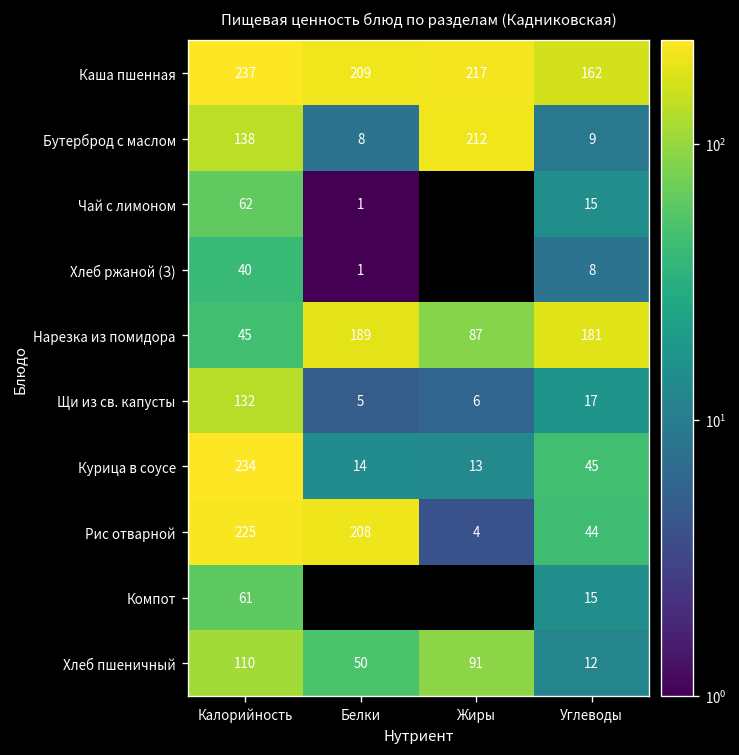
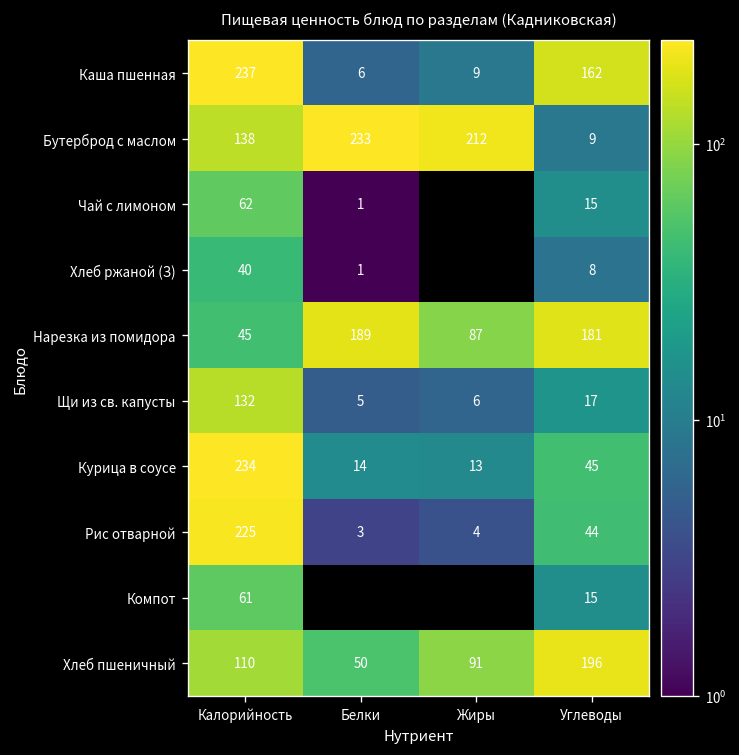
  {
    "Каша пшенная": {
      "Калорийность": 237,
-     "Белки": 209,
-     "Жиры": 217,
+     "Белки": 6,
+     "Жиры": 9,
      "Углеводы": 162
    },
    "Бутерброд с маслом": {
      "Калорийность": 138,
-     "Белки": 8,
+     "Белки": 233,
      "Жиры": 212,
      "Углеводы": 9
    },
    "Чай с лимоном": {
      "Калорийность": 62,
      "Белки": 1,
      "Углеводы": 15
    },
    "Хлеб ржаной (З)": {
      "Калорийность": 40,
      "Белки": 1,
      "Углеводы": 8
    },
    "Нарезка из помидора": {
      "Калорийность": 45,
      "Белки": 189,
      "Жиры": 87,
      "Углеводы": 181
    },
    "Щи из св. капусты": {
      "Калорийность": 132,
      "Белки": 5,
      "Жиры": 6,
      "Углеводы": 17
    },
    "Курица в соусе": {
      "Калорийность": 234,
      "Белки": 14,
      "Жиры": 13,
      "Углеводы": 45
    },
    "Рис отварной": {
      "Калорийность": 225,
-     "Белки": 208,
+     "Белки": 3,
      "Жиры": 4,
      "Углеводы": 44
    },
    "Компот": {
      "Калорийность": 61,
      "Углеводы": 15
    },
    "Хлеб пшеничный": {
      "Калорийность": 110,
      "Белки": 50,
      "Жиры": 91,
-     "Углеводы": 12
+     "Углеводы": 196
    }
  }
